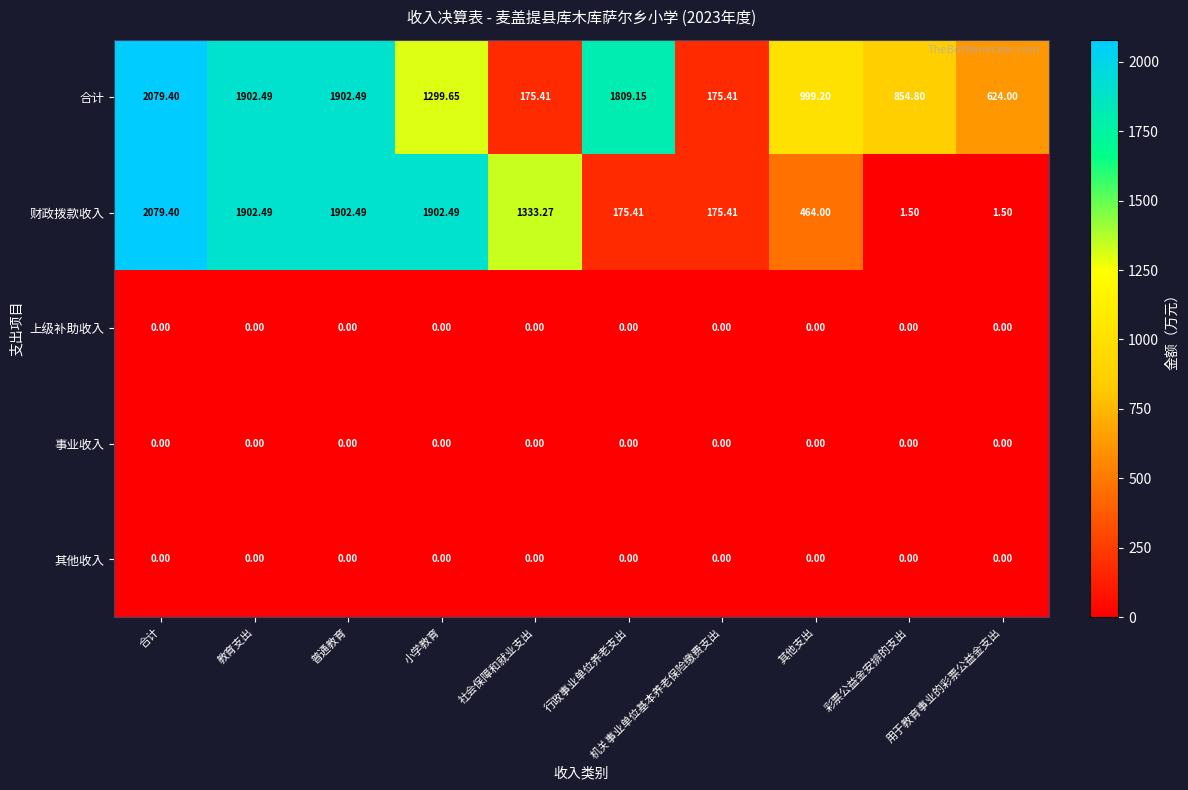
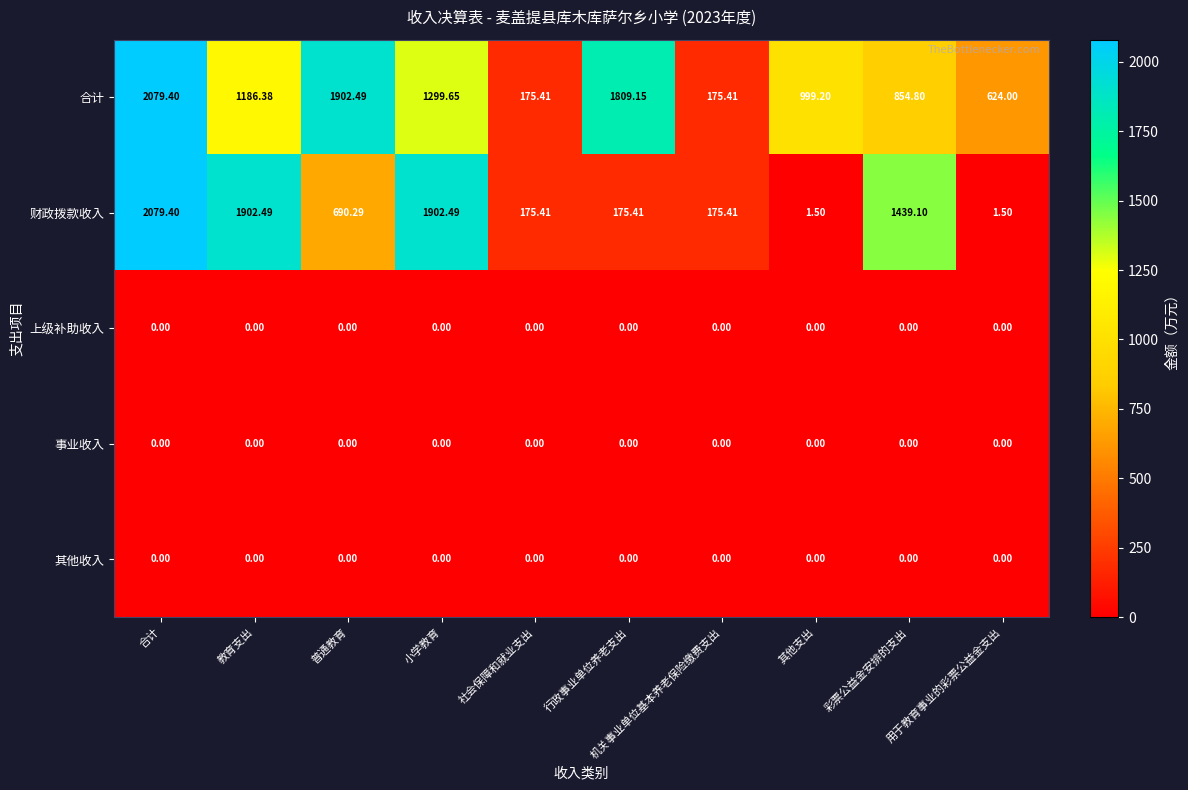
  {
    "合计": {
      "合计": 2079.40,
-     "教育支出": 1902.49,
+     "教育支出": 1186.38,
      "普通教育": 1902.49,
      "小学教育": 1299.65,
      "社会保障和就业支出": 175.41,
      "行政事业单位养老支出": 1809.15,
      "机关事业单位基本养老保险缴费支出": 175.41,
      "其他支出": 999.20,
      "彩票公益金安排的支出": 854.80
    },
    "财政拨款收入": {
      "合计": 2079.40,
      "教育支出": 1902.49,
-     "普通教育": 1902.49,
+     "普通教育": 690.29,
      "小学教育": 1902.49,
-     "社会保障和就业支出": 1333.27,
+     "社会保障和就业支出": 175.41,
      "行政事业单位养老支出": 175.41,
      "机关事业单位基本养老保险缴费支出": 175.41,
-     "其他支出": 464.00,
-     "彩票公益金安排的支出": 1.50,
+     "其他支出": 1.50,
+     "彩票公益金安排的支出": 1439.10,
      "用于教育事业的彩票公益金支出": 1.50
    },
    "上级补助收入": {
      "合计": 0.00,
      "教育支出": 0.00,
      "普通教育": 0.00,
      "小学教育": 0.00,
      "社会保障和就业支出": 0.00,
      "行政事业单位养老支出": 0.00,
      "机关事业单位基本养老保险缴费支出": 0.00,
      "其他支出": 0.00,
      "彩票公益金安排的支出": 0.00,
      "用于教育事业的彩票公益金支出": 0.00
    },
    "事业收入": {
      "合计": 0.00,
      "教育支出": 0.00,
      "普通教育": 0.00,
      "小学教育": 0.00,
      "社会保障和就业支出": 0.00,
      "行政事业单位养老支出": 0.00,
      "机关事业单位基本养老保险缴费支出": 0.00,
      "其他支出": 0.00,
      "彩票公益金安排的支出": 0.00,
      "用于教育事业的彩票公益金支出": 0.00
    },
    "其他收入": {
      "合计": 0.00,
      "教育支出": 0.00,
      "普通教育": 0.00,
      "小学教育": 0.00,
      "社会保障和就业支出": 0.00,
      "行政事业单位养老支出": 0.00,
      "机关事业单位基本养老保险缴费支出": 0.00,
      "其他支出": 0.00,
      "彩票公益金安排的支出": 0.00,
      "用于教育事业的彩票公益金支出": 0.00
    }
  }
